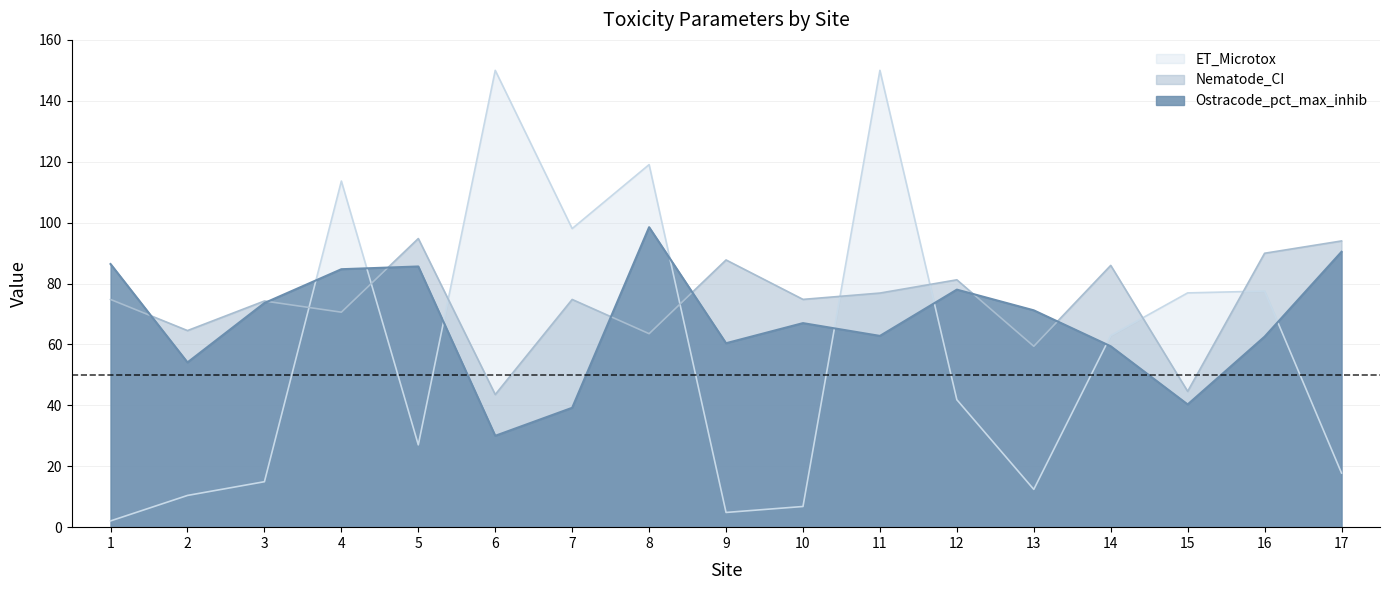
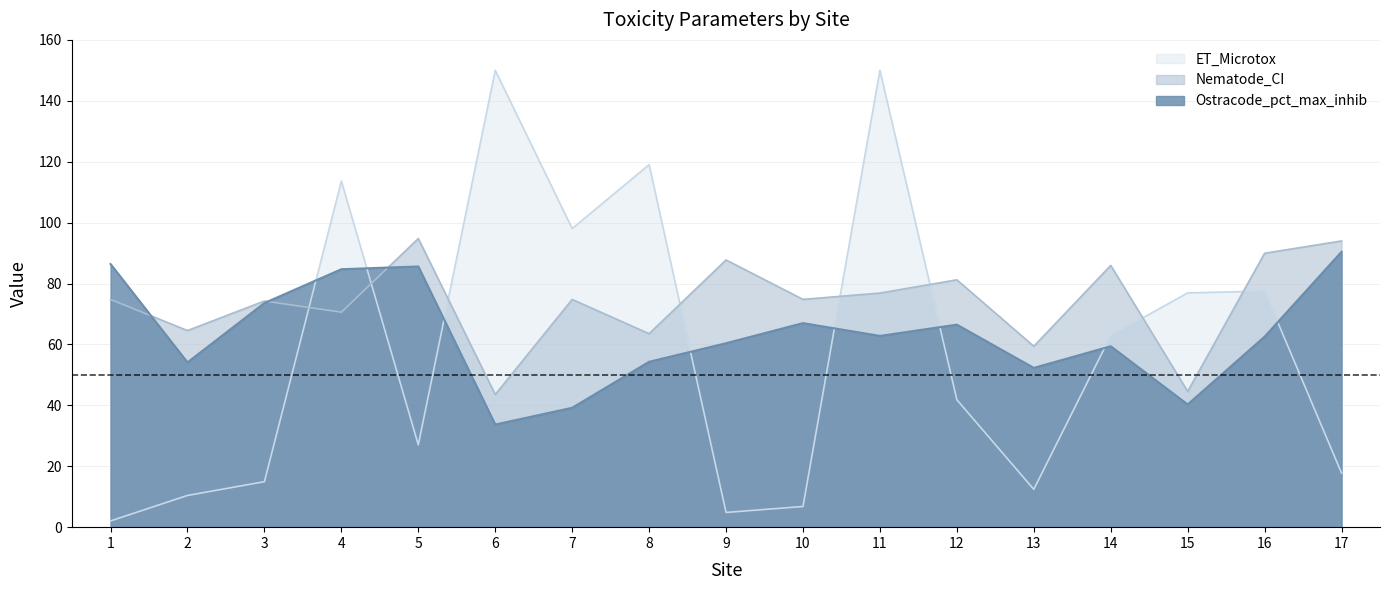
  {
    "Ostracode_pct_max_inhib": {
      "1": 86,
      "2": 54,
      "4": 85,
      "5": 86,
-     "6": 30,
+     "6": 34,
      "7": 39,
-     "8": 99,
+     "8": 54,
      "9": 60,
      "10": 67,
      "11": 63,
-     "12": 78,
-     "13": 71,
+     "12": 67,
+     "13": 52,
      "14": 59,
      "15": 40,
      "16": 63,
      "17": 90
    }
  }
